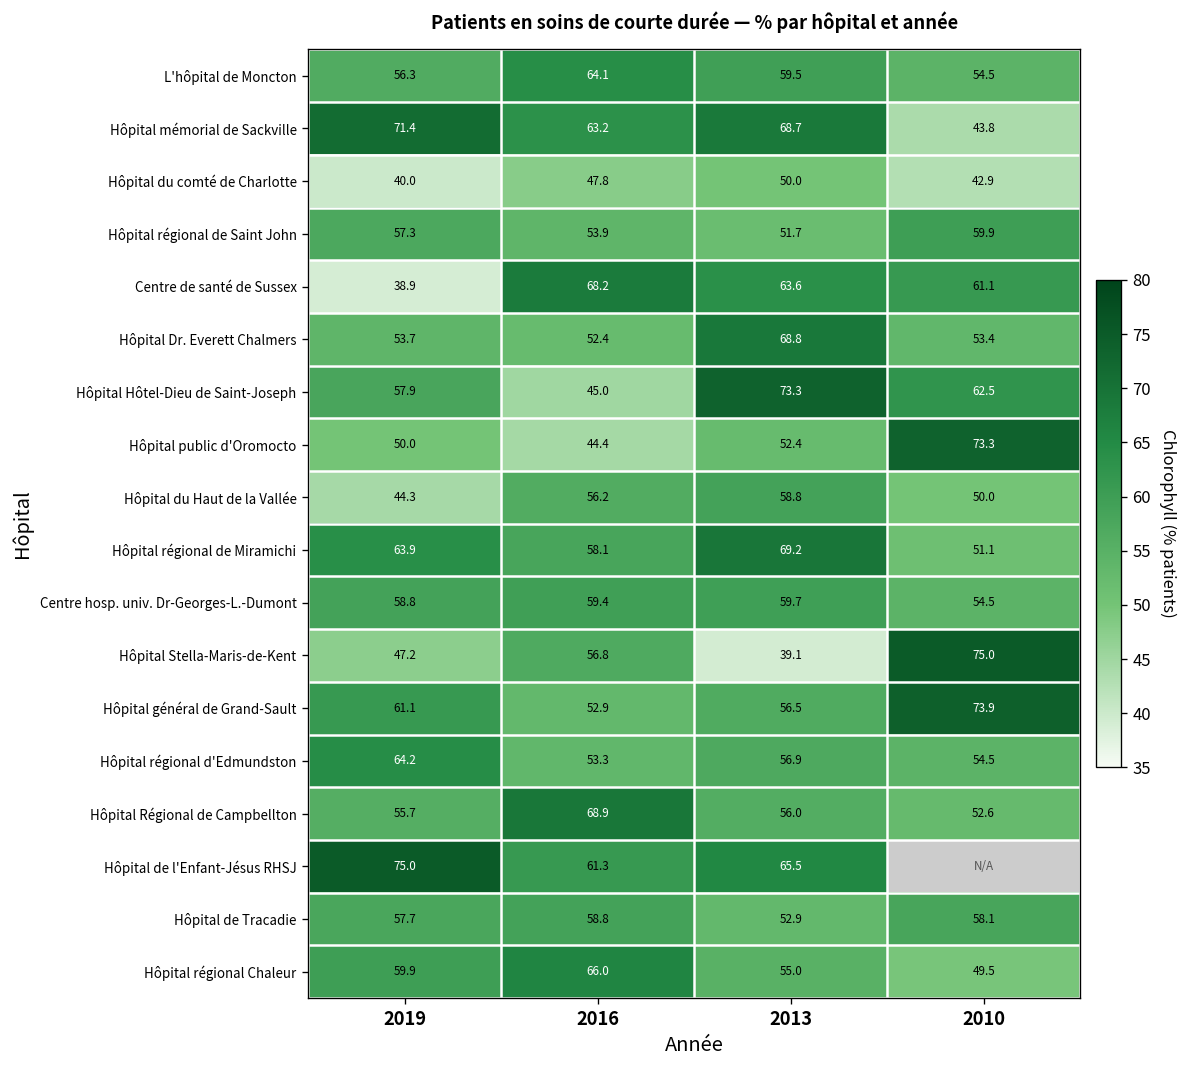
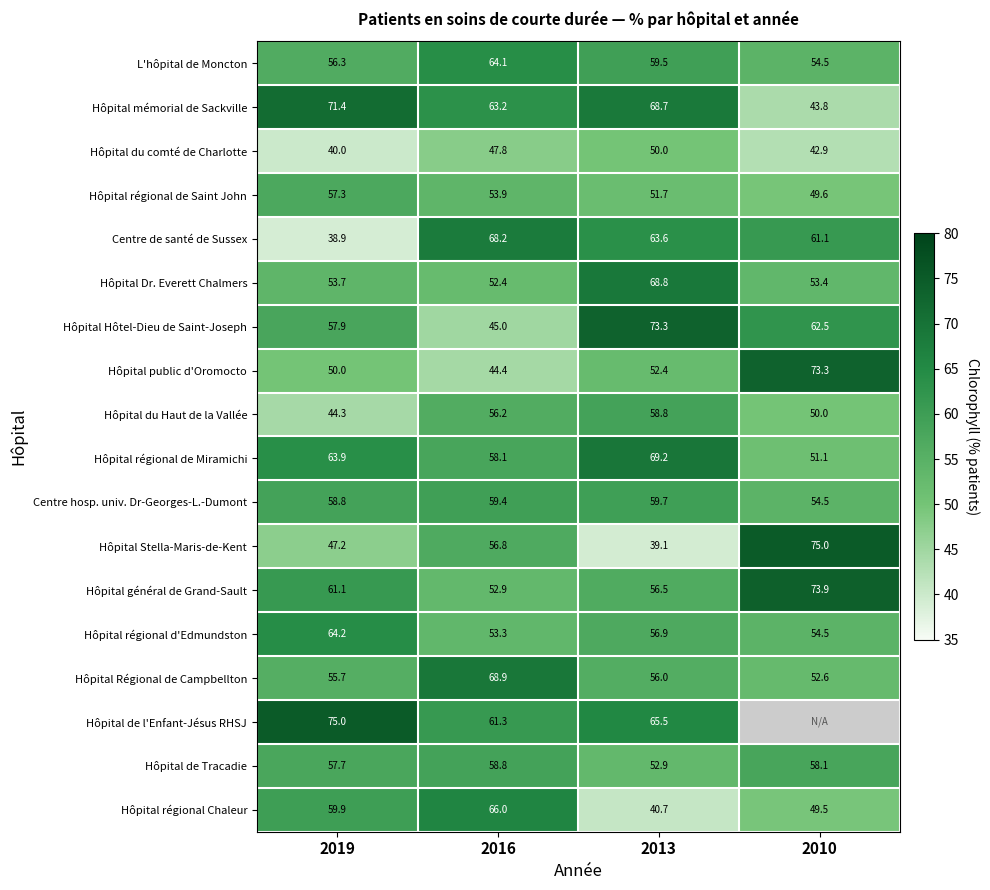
  {
    "L'hôpital de Moncton": {
      "2019": 56.3,
      "2016": 64.1,
      "2013": 59.5,
      "2010": 54.5
    },
    "Hôpital mémorial de Sackville": {
      "2019": 71.4,
      "2016": 63.2,
      "2013": 68.7,
      "2010": 43.8
    },
    "Hôpital du comté de Charlotte": {
      "2019": 40.0,
      "2016": 47.8,
      "2013": 50.0,
      "2010": 42.9
    },
    "Hôpital régional de Saint John": {
      "2019": 57.3,
      "2016": 53.9,
      "2013": 51.7,
-     "2010": 59.9
+     "2010": 49.6
    },
    "Centre de santé de Sussex": {
      "2019": 38.9,
      "2016": 68.2,
      "2013": 63.6,
      "2010": 61.1
    },
    "Hôpital Dr. Everett Chalmers": {
      "2019": 53.7,
      "2016": 52.4,
      "2013": 68.8,
      "2010": 53.4
    },
    "Hôpital Hôtel-Dieu de Saint-Joseph": {
      "2019": 57.9,
      "2016": 45.0,
      "2013": 73.3,
      "2010": 62.5
    },
    "Hôpital public d'Oromocto": {
      "2019": 50.0,
      "2016": 44.4,
      "2013": 52.4,
      "2010": 73.3
    },
    "Hôpital du Haut de la Vallée": {
      "2019": 44.3,
      "2016": 56.2,
      "2013": 58.8,
      "2010": 50.0
    },
    "Hôpital régional de Miramichi": {
      "2019": 63.9,
      "2016": 58.1,
      "2013": 69.2,
      "2010": 51.1
    },
    "Centre hosp. univ. Dr-Georges-L.-Dumont": {
      "2019": 58.8,
      "2016": 59.4,
      "2013": 59.7,
      "2010": 54.5
    },
    "Hôpital Stella-Maris-de-Kent": {
      "2019": 47.2,
      "2016": 56.8,
      "2013": 39.1,
      "2010": 75.0
    },
    "Hôpital général de Grand-Sault": {
      "2019": 61.1,
      "2016": 52.9,
      "2013": 56.5,
      "2010": 73.9
    },
    "Hôpital régional d'Edmundston": {
      "2019": 64.2,
      "2016": 53.3,
      "2013": 56.9,
      "2010": 54.5
    },
    "Hôpital Régional de Campbellton": {
      "2019": 55.7,
      "2016": 68.9,
      "2013": 56.0,
      "2010": 52.6
    },
    "Hôpital de l'Enfant-Jésus RHSJ": {
      "2019": 75.0,
      "2016": 61.3,
      "2013": 65.5
    },
    "Hôpital de Tracadie": {
      "2019": 57.7,
      "2016": 58.8,
      "2013": 52.9,
      "2010": 58.1
    },
    "Hôpital régional Chaleur": {
      "2019": 59.9,
      "2016": 66.0,
-     "2013": 55.0,
+     "2013": 40.7,
      "2010": 49.5
    }
  }
